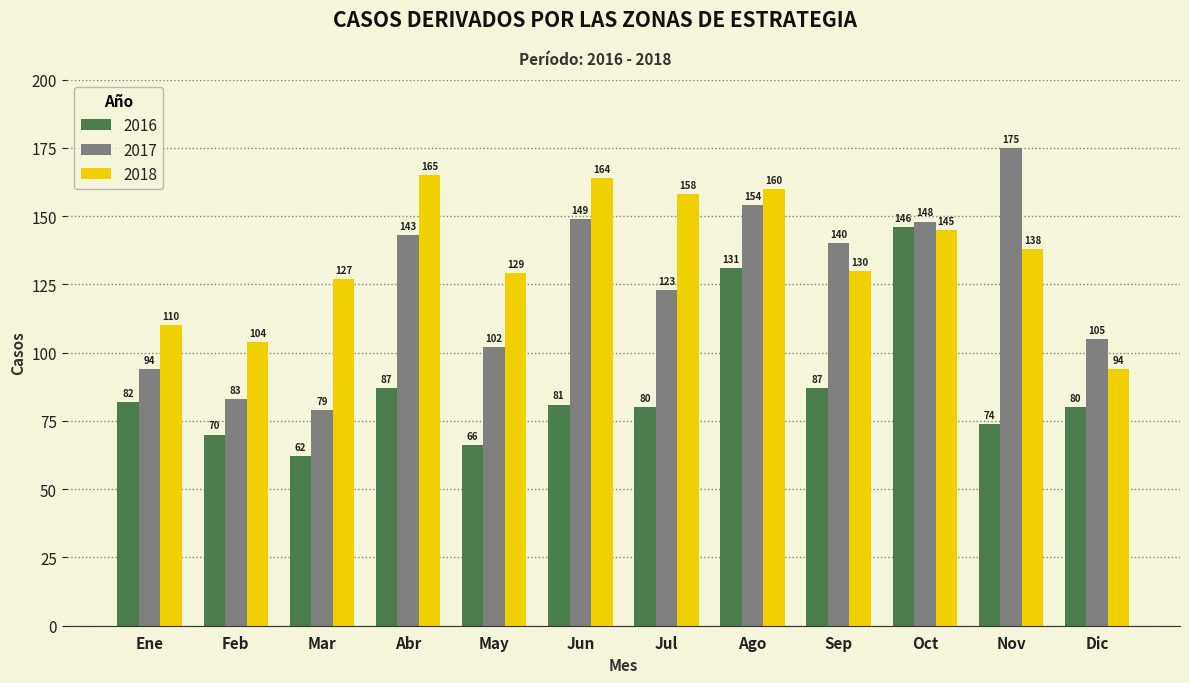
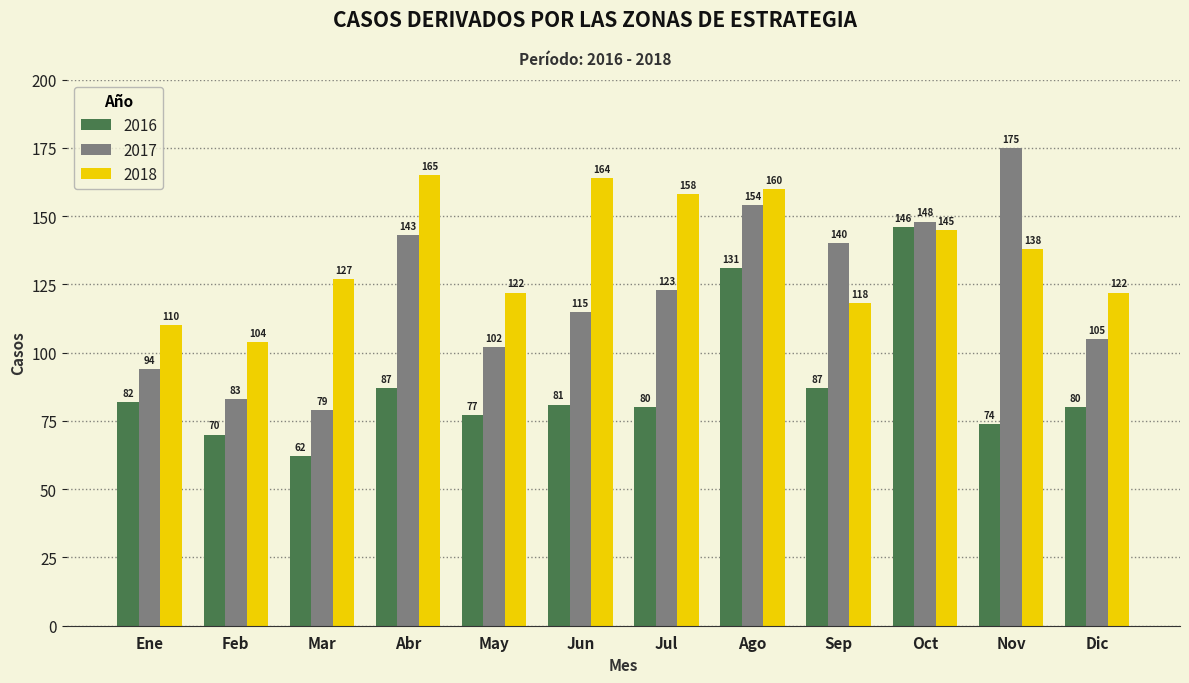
  {
    "2016": {
      "Ene": 82,
      "Feb": 70,
      "Mar": 62,
      "Abr": 87,
-     "May": 66,
+     "May": 77,
      "Jun": 81,
      "Jul": 80,
      "Ago": 131,
      "Sep": 87,
      "Oct": 146,
      "Nov": 74,
      "Dic": 80
    },
    "2017": {
      "Ene": 94,
      "Feb": 83,
      "Mar": 79,
      "Abr": 143,
      "May": 102,
-     "Jun": 149,
+     "Jun": 115,
      "Jul": 123,
      "Ago": 154,
      "Sep": 140,
      "Oct": 148,
      "Nov": 175,
      "Dic": 105
    },
    "2018": {
      "Ene": 110,
      "Feb": 104,
      "Mar": 127,
      "Abr": 165,
-     "May": 129,
+     "May": 122,
      "Jun": 164,
      "Jul": 158,
      "Ago": 160,
-     "Sep": 130,
+     "Sep": 118,
      "Oct": 145,
      "Nov": 138,
-     "Dic": 94
+     "Dic": 122
    }
  }
